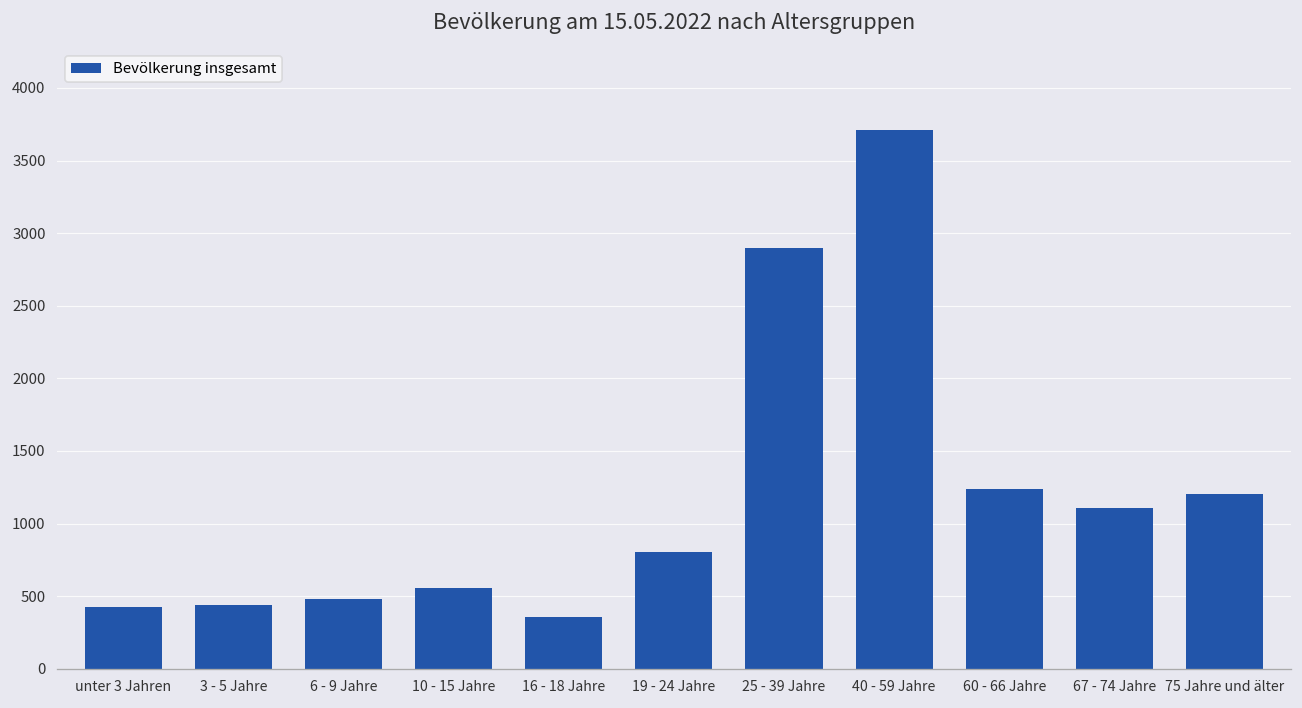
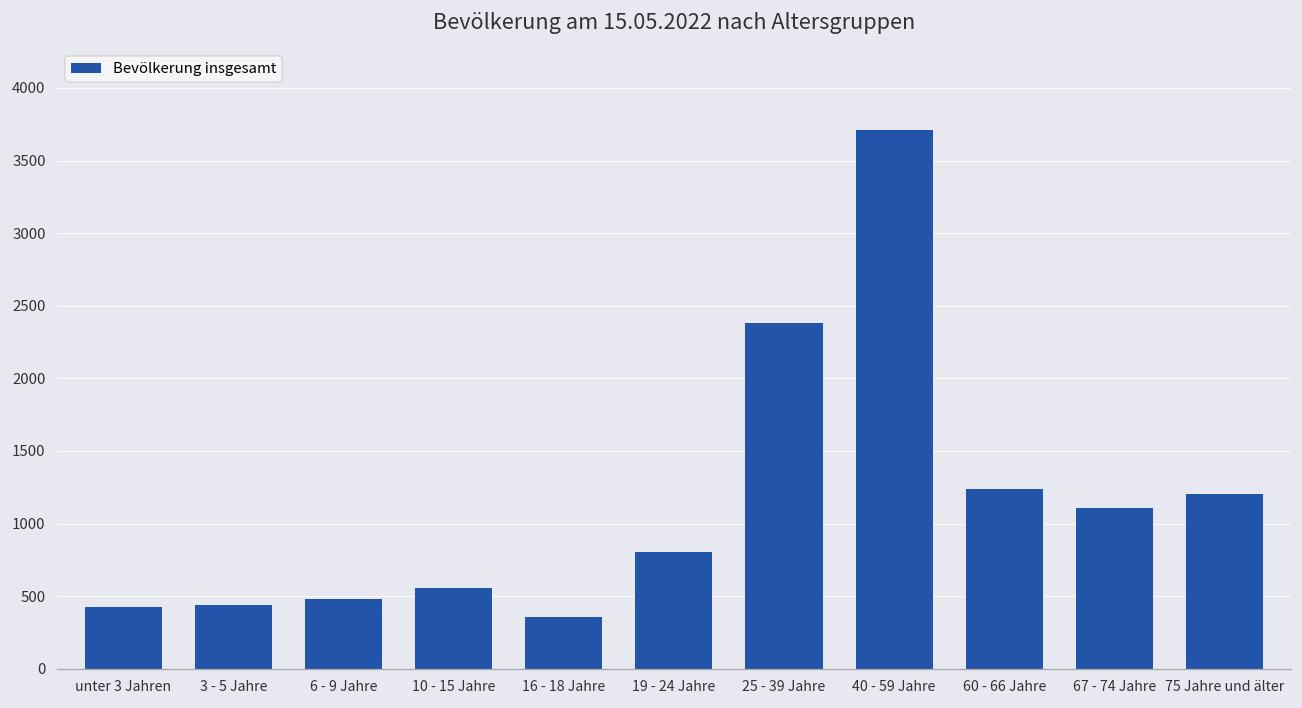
  {
    "unter 3 Jahren": 430,
    "3 - 5 Jahre": 440,
    "6 - 9 Jahre": 480,
    "10 - 15 Jahre": 560,
    "16 - 18 Jahre": 350,
    "19 - 24 Jahre": 800,
-   "25 - 39 Jahre": 2900,
+   "25 - 39 Jahre": 2380,
    "40 - 59 Jahre": 3710,
    "60 - 66 Jahre": 1240,
    "67 - 74 Jahre": 1110,
    "75 Jahre und älter": 1200
  }
